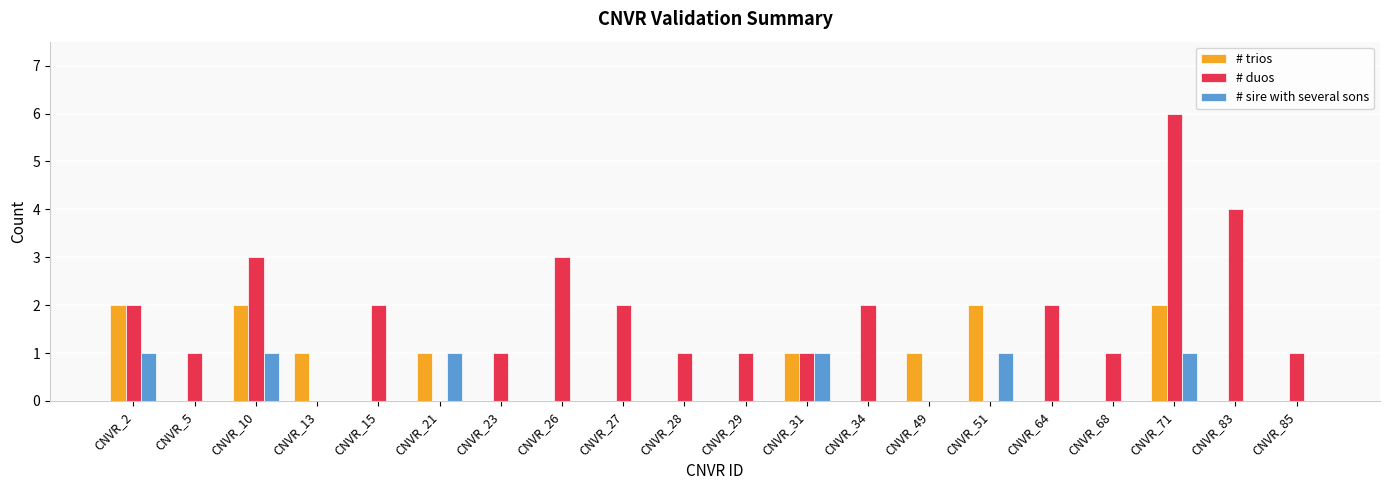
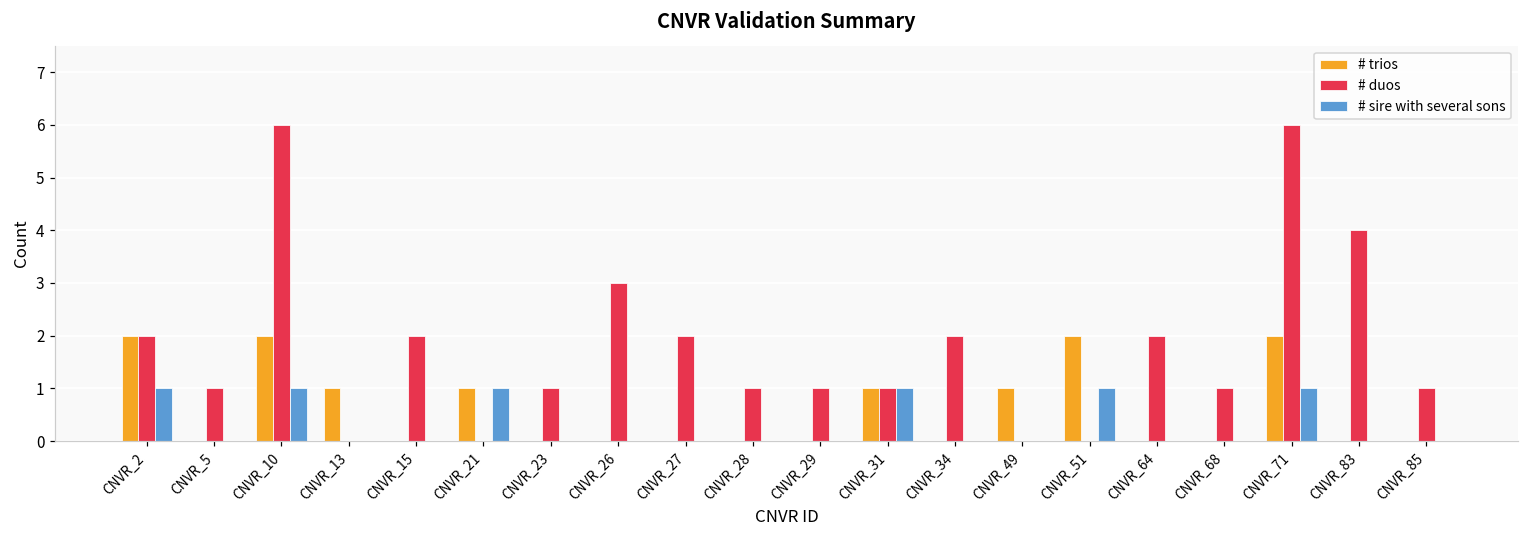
  {
    "# trios": {
      "CNVR_2": 2,
      "CNVR_5": 0,
      "CNVR_10": 2,
      "CNVR_13": 1,
      "CNVR_15": 0,
      "CNVR_21": 1,
      "CNVR_23": 0,
      "CNVR_26": 0,
      "CNVR_27": 0,
      "CNVR_28": 0,
      "CNVR_29": 0,
      "CNVR_31": 1,
      "CNVR_34": 0,
      "CNVR_49": 1,
      "CNVR_51": 2,
      "CNVR_64": 0,
      "CNVR_68": 0,
      "CNVR_71": 2,
      "CNVR_83": 0,
      "CNVR_85": 0
    },
    "# duos": {
      "CNVR_2": 2,
      "CNVR_5": 1,
-     "CNVR_10": 3,
+     "CNVR_10": 6,
      "CNVR_13": 0,
      "CNVR_15": 2,
      "CNVR_21": 0,
      "CNVR_23": 1,
      "CNVR_26": 3,
      "CNVR_27": 2,
      "CNVR_28": 1,
      "CNVR_29": 1,
      "CNVR_31": 1,
      "CNVR_34": 2,
      "CNVR_49": 0,
      "CNVR_51": 0,
      "CNVR_64": 2,
      "CNVR_68": 1,
      "CNVR_71": 6,
      "CNVR_83": 4,
      "CNVR_85": 1
    },
    "# sire with several sons": {
      "CNVR_2": 1,
      "CNVR_5": 0,
      "CNVR_10": 1,
      "CNVR_13": 0,
      "CNVR_15": 0,
      "CNVR_21": 1,
      "CNVR_23": 0,
      "CNVR_26": 0,
      "CNVR_27": 0,
      "CNVR_28": 0,
      "CNVR_29": 0,
      "CNVR_31": 1,
      "CNVR_34": 0,
      "CNVR_49": 0,
      "CNVR_51": 1,
      "CNVR_64": 0,
      "CNVR_68": 0,
      "CNVR_71": 1,
      "CNVR_83": 0,
      "CNVR_85": 0
    }
  }
